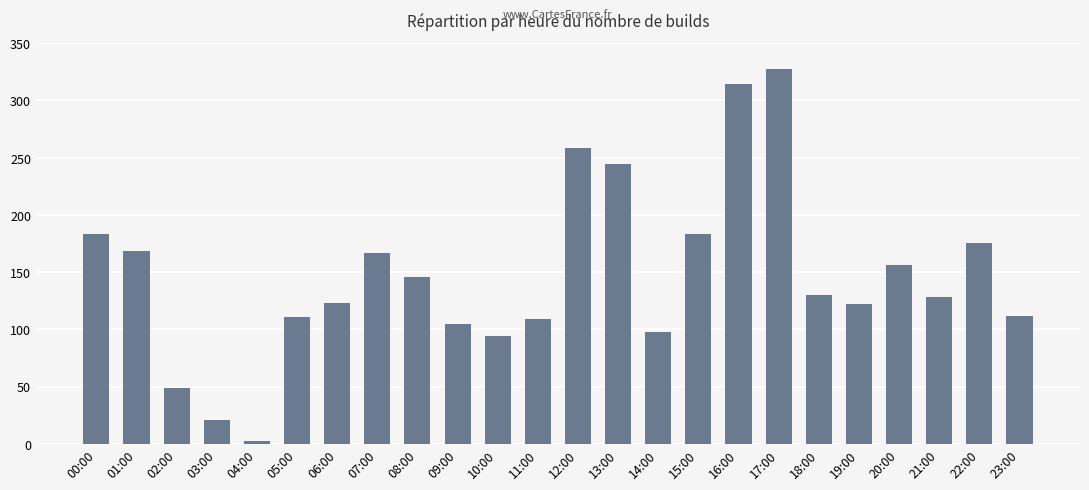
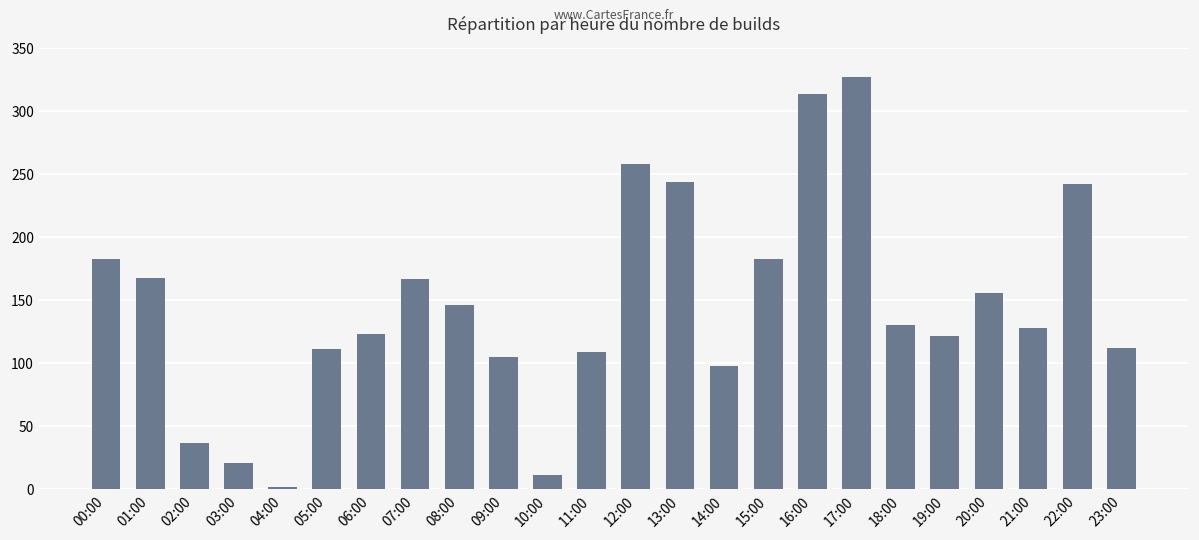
  {
    "00:00": 183,
    "01:00": 168,
-   "02:00": 49,
+   "02:00": 37,
    "03:00": 21,
    "05:00": 111,
    "06:00": 123,
    "07:00": 167,
    "08:00": 146,
    "09:00": 105,
-   "10:00": 94,
+   "10:00": 11,
    "11:00": 109,
    "12:00": 258,
    "13:00": 244,
    "14:00": 98,
    "15:00": 183,
    "16:00": 314,
    "17:00": 327,
    "18:00": 130,
    "19:00": 122,
    "20:00": 156,
    "21:00": 128,
-   "22:00": 175,
+   "22:00": 242,
    "23:00": 112
  }
